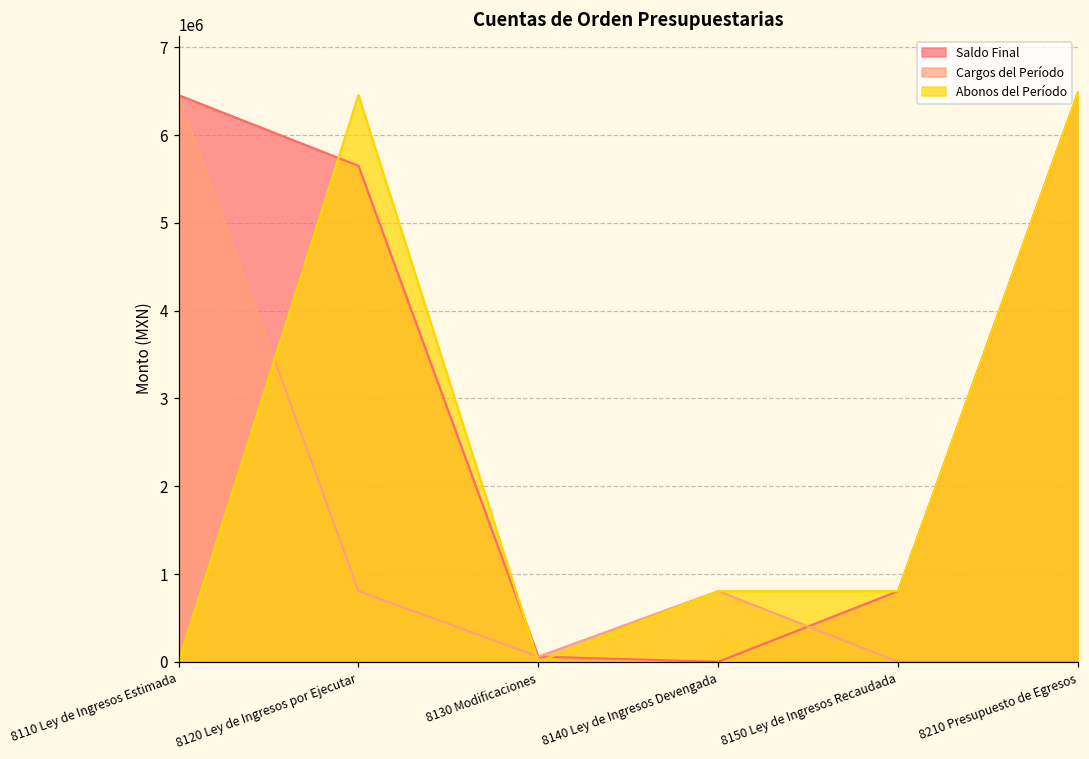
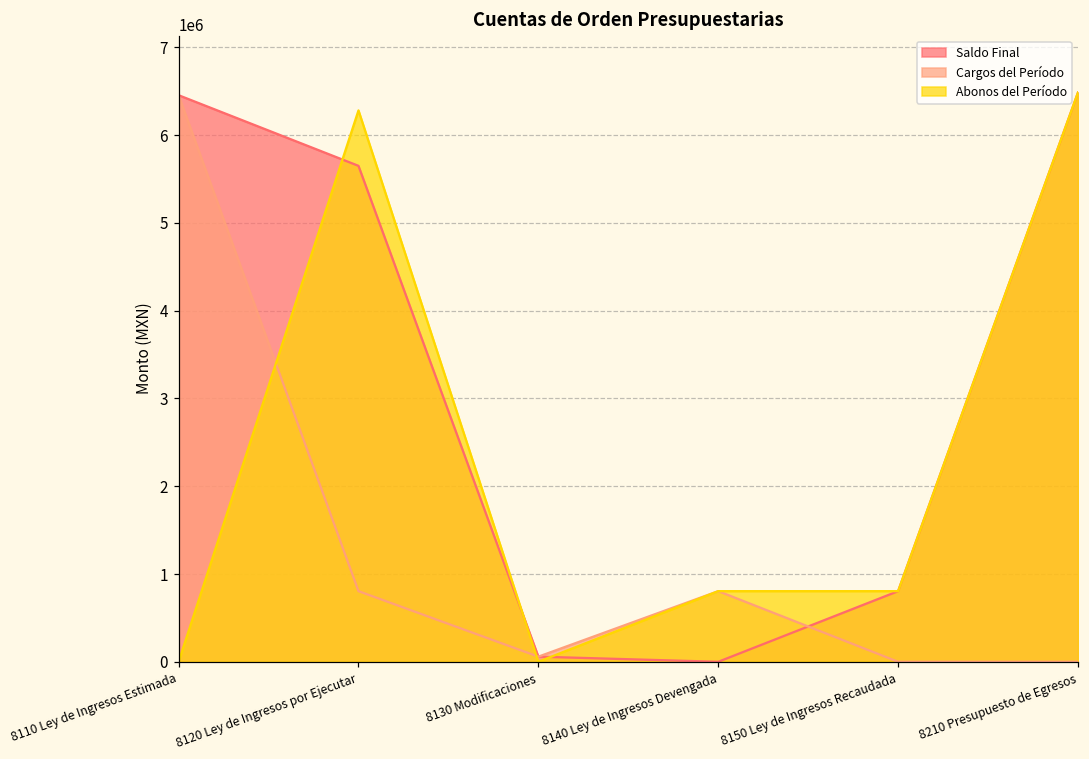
  {
    "Abonos del Período": {
      "8110 Ley de Ingresos Estimada": 0,
-     "8120 Ley de Ingresos por Ejecutar": 6500000,
+     "8120 Ley de Ingresos por Ejecutar": 6300000,
      "8130 Modificaciones": 0
    }
  }
